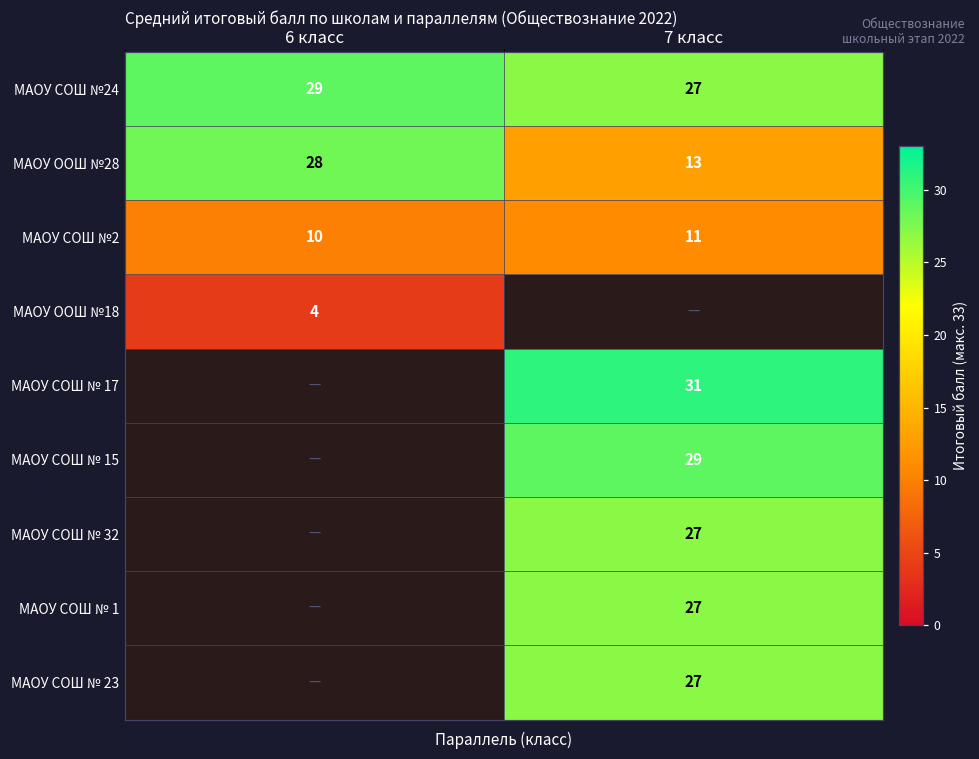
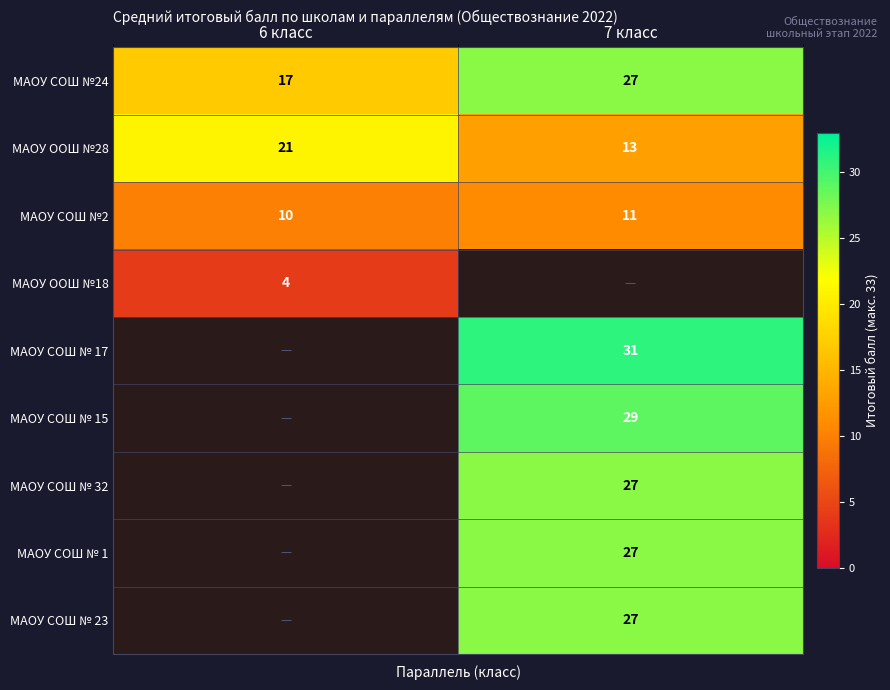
  {
    "МАОУ СОШ №24": {
-     "6 класс": 29,
+     "6 класс": 17,
      "7 класс": 27
    },
    "МАОУ ООШ №28": {
-     "6 класс": 28,
+     "6 класс": 21,
      "7 класс": 13
    },
    "МАОУ СОШ №2": {
      "6 класс": 10,
      "7 класс": 11
    },
    "МАОУ ООШ №18": {
      "6 класс": 4
    },
    "МАОУ СОШ № 17": {
      "7 класс": 31
    },
    "МАОУ СОШ № 15": {
      "7 класс": 29
    },
    "МАОУ СОШ № 32": {
      "7 класс": 27
    },
    "МАОУ СОШ № 1": {
      "7 класс": 27
    },
    "МАОУ СОШ № 23": {
      "7 класс": 27
    }
  }
